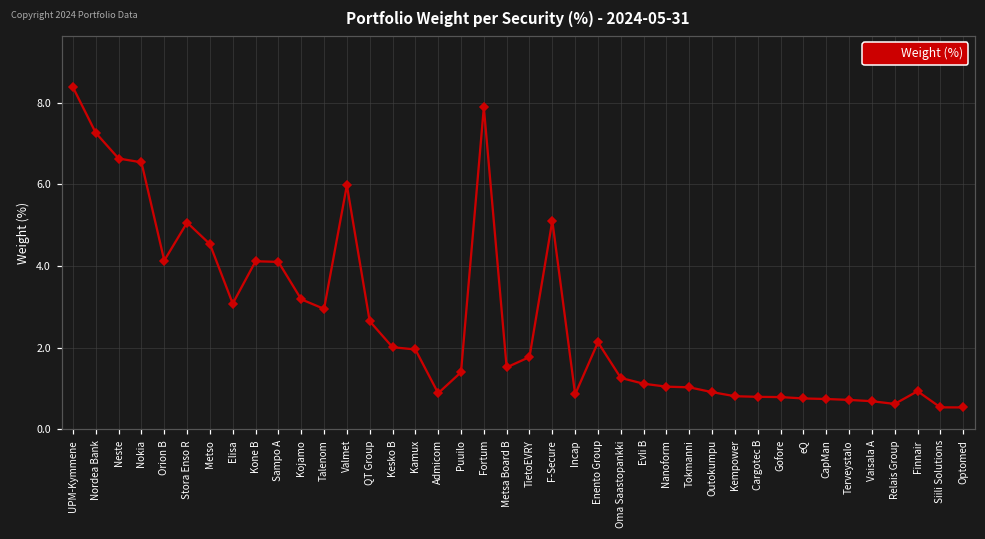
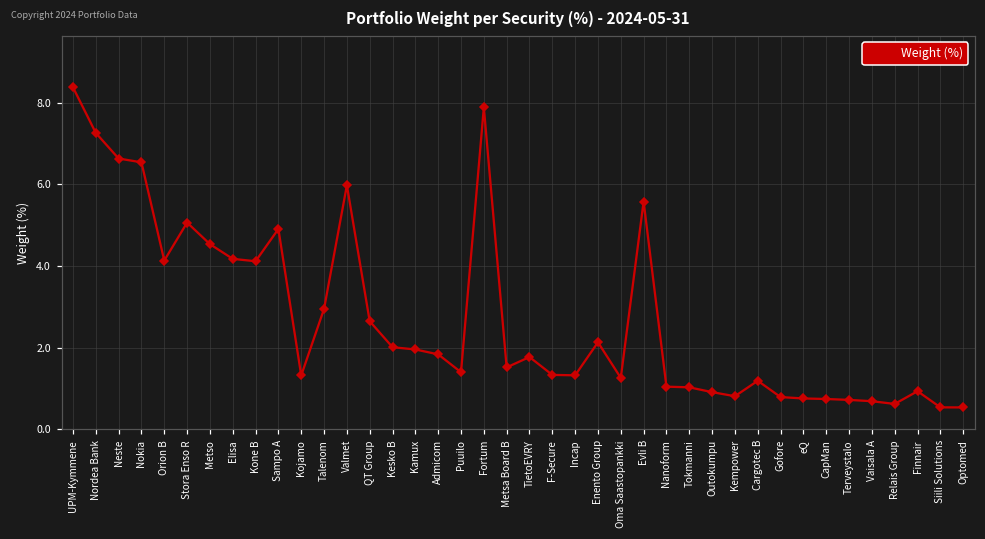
  {
    "UPM-Kymmene": 8.4,
    "Nordea Bank": 7.3,
    "Neste": 6.6,
    "Nokia": 6.5,
    "Orion B": 4.1,
    "Stora Enso R": 5.1,
    "Metso": 4.5,
-   "Elisa": 3.1,
+   "Elisa": 4.2,
    "Kone B": 4.1,
-   "Sampo A": 4.1,
-   "Kojamo": 3.2,
+   "Sampo A": 4.9,
+   "Kojamo": 1.3,
    "Talenom": 2.9,
    "Valmet": 6.0,
    "QT Group": 2.6,
    "Kesko B": 2.0,
    "Kamux": 2.0,
-   "Admicom": 0.9,
+   "Admicom": 1.8,
    "Puuilo": 1.4,
    "Fortum": 7.9,
    "Metsa Board B": 1.5,
    "TietoEVRY": 1.8,
-   "F-Secure": 5.1,
-   "Incap": 0.9,
+   "F-Secure": 1.3,
+   "Incap": 1.3,
    "Enento Group": 2.1,
    "Oma Saastopankki": 1.3,
-   "Evli B": 1.1,
+   "Evli B": 5.6,
    "Nanoform": 1.0,
    "Tokmanni": 1.0,
    "Outokumpu": 0.9,
    "Kempower": 0.8,
-   "Cargotec B": 0.8,
+   "Cargotec B": 1.2,
    "Gofore": 0.8,
    "eQ": 0.8,
    "CapMan": 0.7,
    "Terveystalo": 0.7,
    "Vaisala A": 0.7,
    "Relais Group": 0.6,
    "Finnair": 0.9,
    "Siili Solutions": 0.5,
    "Optomed": 0.5
  }
